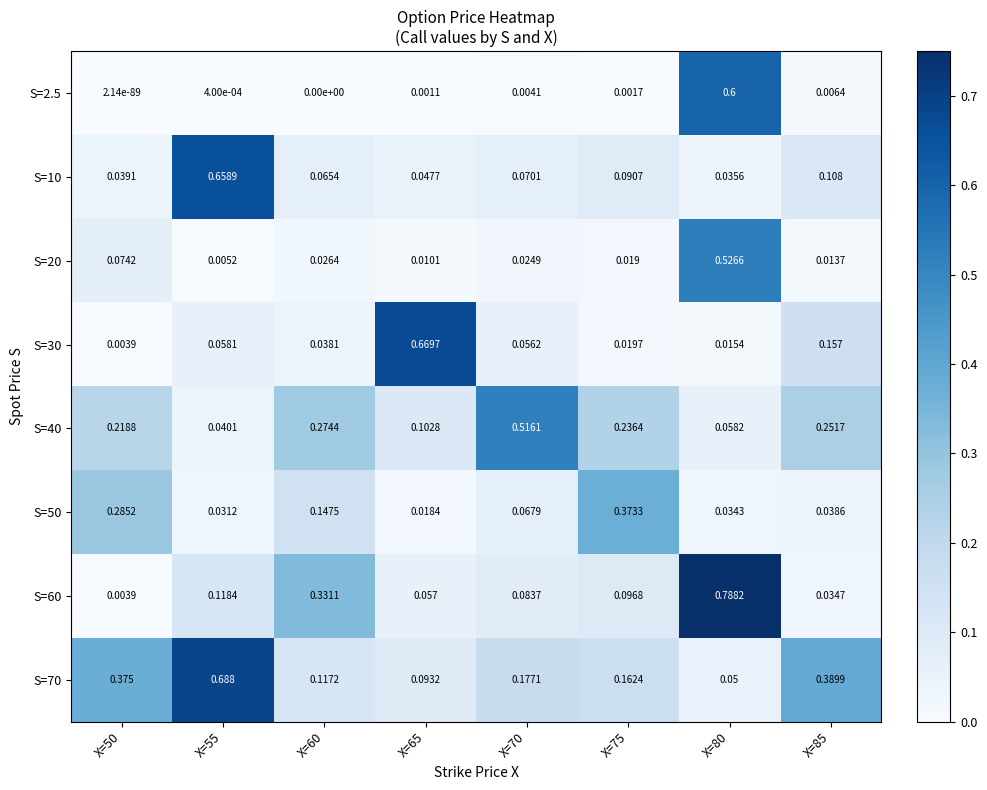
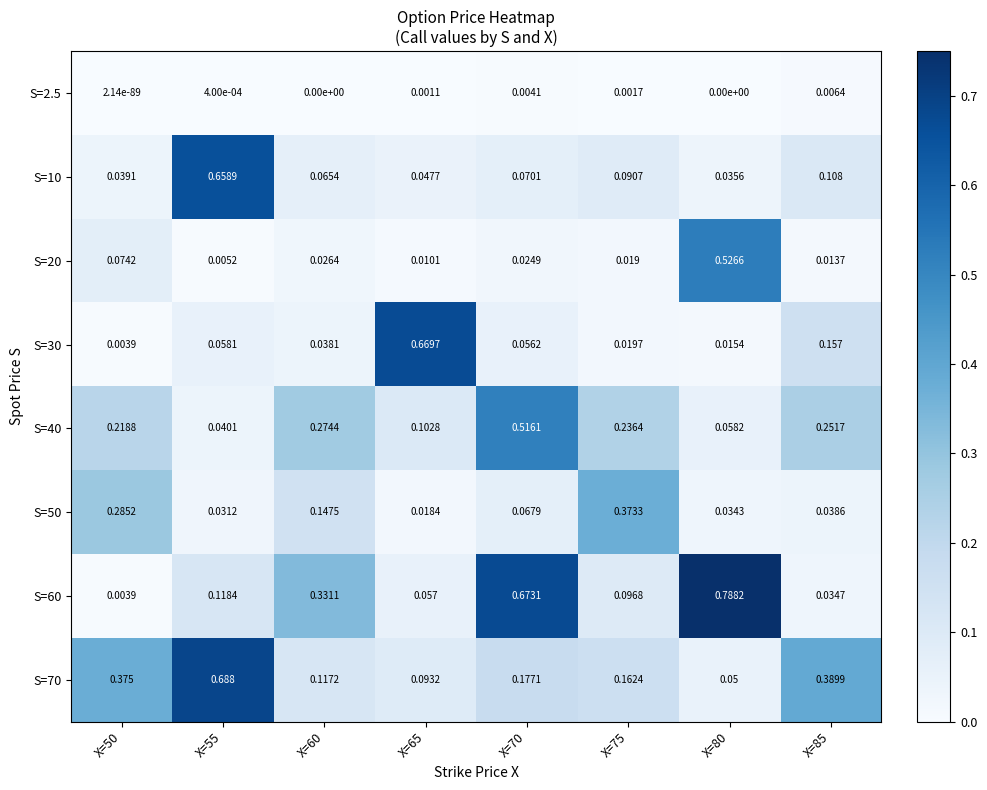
  {
    "S=2.5": {
      "X=50": "2.14e-89",
      "X=55": "4.00e-04",
      "X=60": "0.00e+00",
      "X=65": "0.0011",
      "X=70": "0.0041",
      "X=75": "0.0017",
-     "X=80": "0.6",
+     "X=80": "0.00e+00",
      "X=85": "0.0064"
    },
    "S=10": {
      "X=50": "0.0391",
      "X=55": "0.6589",
      "X=60": "0.0654",
      "X=65": "0.0477",
      "X=70": "0.0701",
      "X=75": "0.0907",
      "X=80": "0.0356",
      "X=85": "0.108"
    },
    "S=20": {
      "X=50": "0.0742",
      "X=55": "0.0052",
      "X=60": "0.0264",
      "X=65": "0.0101",
      "X=70": "0.0249",
      "X=75": "0.019",
      "X=80": "0.5266",
      "X=85": "0.0137"
    },
    "S=30": {
      "X=50": "0.0039",
      "X=55": "0.0581",
      "X=60": "0.0381",
      "X=65": "0.6697",
      "X=70": "0.0562",
      "X=75": "0.0197",
      "X=80": "0.0154",
      "X=85": "0.157"
    },
    "S=40": {
      "X=50": "0.2188",
      "X=55": "0.0401",
      "X=60": "0.2744",
      "X=65": "0.1028",
      "X=70": "0.5161",
      "X=75": "0.2364",
      "X=80": "0.0582",
      "X=85": "0.2517"
    },
    "S=50": {
      "X=50": "0.2852",
      "X=55": "0.0312",
      "X=60": "0.1475",
      "X=65": "0.0184",
      "X=70": "0.0679",
      "X=75": "0.3733",
      "X=80": "0.0343",
      "X=85": "0.0386"
    },
    "S=60": {
      "X=50": "0.0039",
      "X=55": "0.1184",
      "X=60": "0.3311",
      "X=65": "0.057",
-     "X=70": "0.0837",
+     "X=70": "0.6731",
      "X=75": "0.0968",
      "X=80": "0.7882",
      "X=85": "0.0347"
    },
    "S=70": {
      "X=50": "0.375",
      "X=55": "0.688",
      "X=60": "0.1172",
      "X=65": "0.0932",
      "X=70": "0.1771",
      "X=75": "0.1624",
      "X=80": "0.05",
      "X=85": "0.3899"
    }
  }
